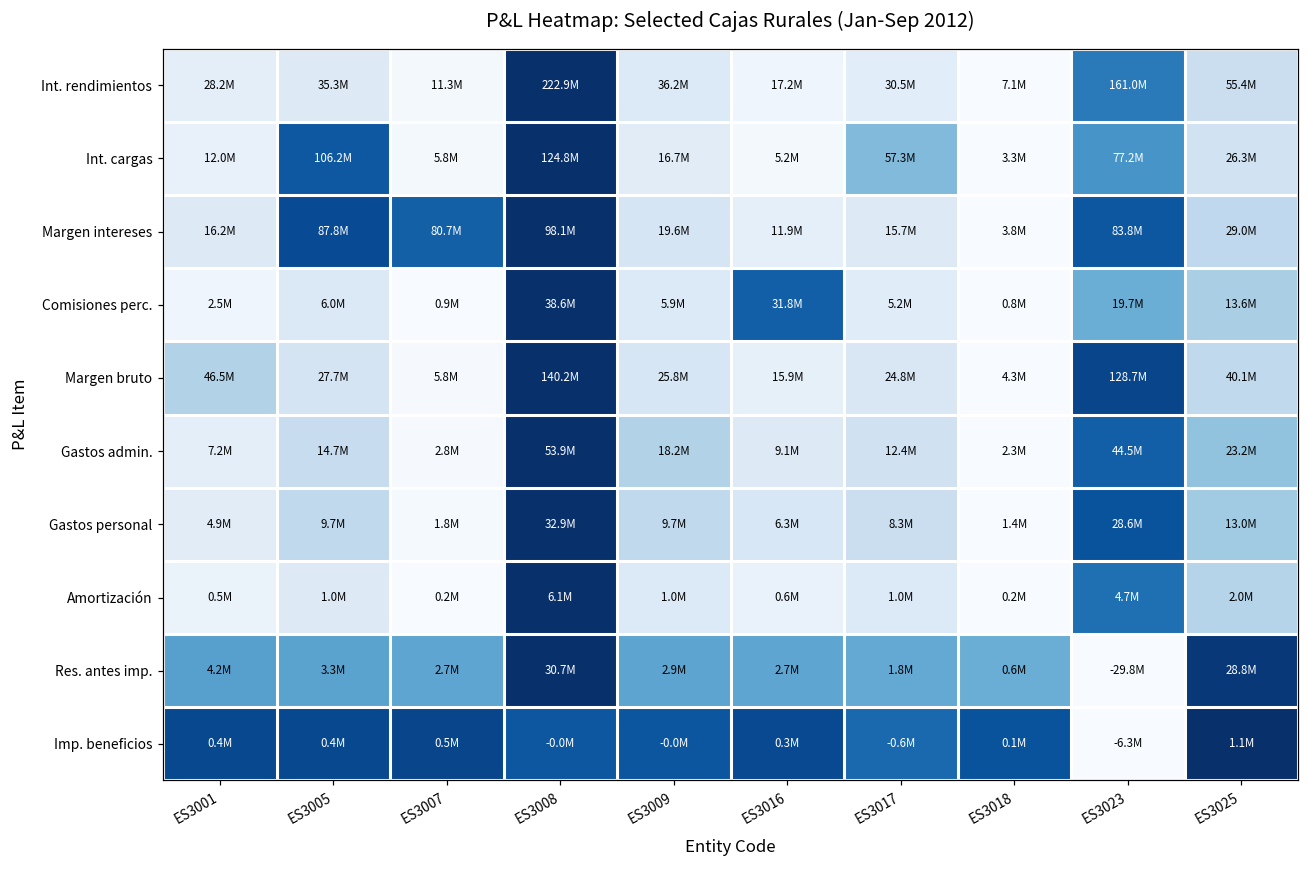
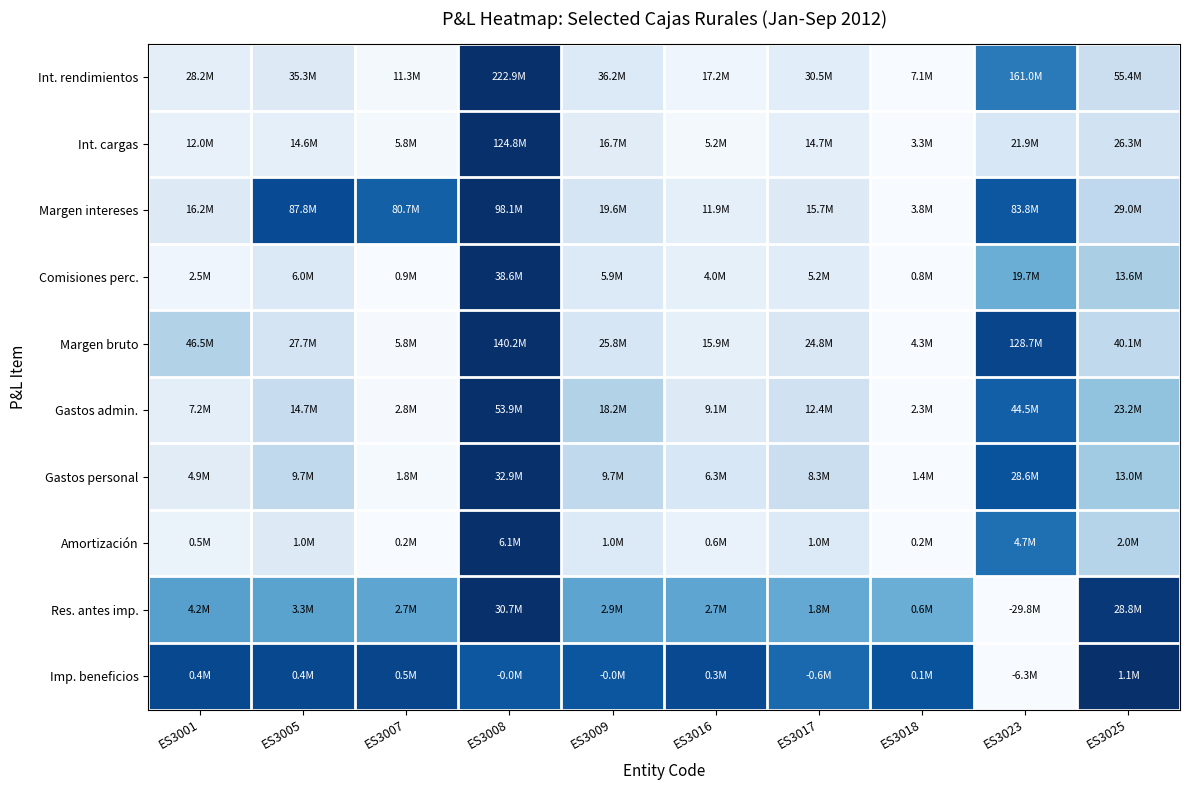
  {
    "Int. rendimientos": {
      "ES3001": "28.2M",
      "ES3005": "35.3M",
      "ES3007": "11.3M",
      "ES3008": "222.9M",
      "ES3009": "36.2M",
      "ES3016": "17.2M",
      "ES3017": "30.5M",
      "ES3018": "7.1M",
      "ES3023": "161.0M",
      "ES3025": "55.4M"
    },
    "Int. cargas": {
      "ES3001": "12.0M",
-     "ES3005": "106.2M",
+     "ES3005": "14.6M",
      "ES3007": "5.8M",
      "ES3008": "124.8M",
      "ES3009": "16.7M",
      "ES3016": "5.2M",
-     "ES3017": "57.3M",
+     "ES3017": "14.7M",
      "ES3018": "3.3M",
-     "ES3023": "77.2M",
+     "ES3023": "21.9M",
      "ES3025": "26.3M"
    },
    "Margen intereses": {
      "ES3001": "16.2M",
      "ES3005": "87.8M",
      "ES3007": "80.7M",
      "ES3008": "98.1M",
      "ES3009": "19.6M",
      "ES3016": "11.9M",
      "ES3017": "15.7M",
      "ES3018": "3.8M",
      "ES3023": "83.8M",
      "ES3025": "29.0M"
    },
    "Comisiones perc.": {
      "ES3001": "2.5M",
      "ES3005": "6.0M",
      "ES3007": "0.9M",
      "ES3008": "38.6M",
      "ES3009": "5.9M",
-     "ES3016": "31.8M",
+     "ES3016": "4.0M",
      "ES3017": "5.2M",
      "ES3018": "0.8M",
      "ES3023": "19.7M",
      "ES3025": "13.6M"
    },
    "Margen bruto": {
      "ES3001": "46.5M",
      "ES3005": "27.7M",
      "ES3007": "5.8M",
      "ES3008": "140.2M",
      "ES3009": "25.8M",
      "ES3016": "15.9M",
      "ES3017": "24.8M",
      "ES3018": "4.3M",
      "ES3023": "128.7M",
      "ES3025": "40.1M"
    },
    "Gastos admin.": {
      "ES3001": "7.2M",
      "ES3005": "14.7M",
      "ES3007": "2.8M",
      "ES3008": "53.9M",
      "ES3009": "18.2M",
      "ES3016": "9.1M",
      "ES3017": "12.4M",
      "ES3018": "2.3M",
      "ES3023": "44.5M",
      "ES3025": "23.2M"
    },
    "Gastos personal": {
      "ES3001": "4.9M",
      "ES3005": "9.7M",
      "ES3007": "1.8M",
      "ES3008": "32.9M",
      "ES3009": "9.7M",
      "ES3016": "6.3M",
      "ES3017": "8.3M",
      "ES3018": "1.4M",
      "ES3023": "28.6M",
      "ES3025": "13.0M"
    },
    "Amortización": {
      "ES3001": "0.5M",
      "ES3005": "1.0M",
      "ES3007": "0.2M",
      "ES3008": "6.1M",
      "ES3009": "1.0M",
      "ES3016": "0.6M",
      "ES3017": "1.0M",
      "ES3018": "0.2M",
      "ES3023": "4.7M",
      "ES3025": "2.0M"
    },
    "Res. antes imp.": {
      "ES3001": "4.2M",
      "ES3005": "3.3M",
      "ES3007": "2.7M",
      "ES3008": "30.7M",
      "ES3009": "2.9M",
      "ES3016": "2.7M",
      "ES3017": "1.8M",
      "ES3018": "0.6M",
      "ES3023": "-29.8M",
      "ES3025": "28.8M"
    },
    "Imp. beneficios": {
      "ES3001": "0.4M",
      "ES3005": "0.4M",
      "ES3007": "0.5M",
      "ES3008": "-0.0M",
      "ES3009": "-0.0M",
      "ES3016": "0.3M",
      "ES3017": "-0.6M",
      "ES3018": "0.1M",
      "ES3023": "-6.3M",
      "ES3025": "1.1M"
    }
  }
